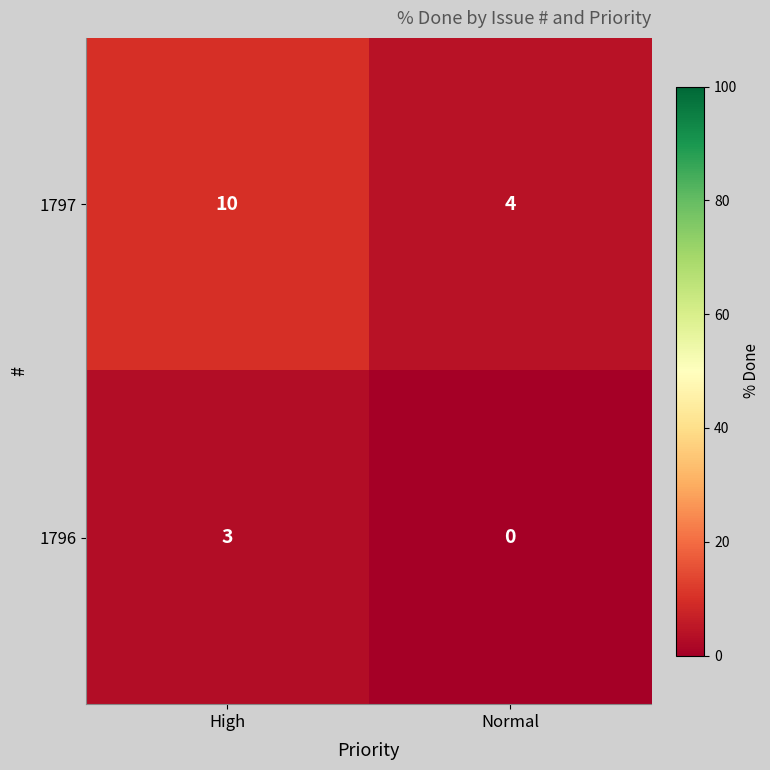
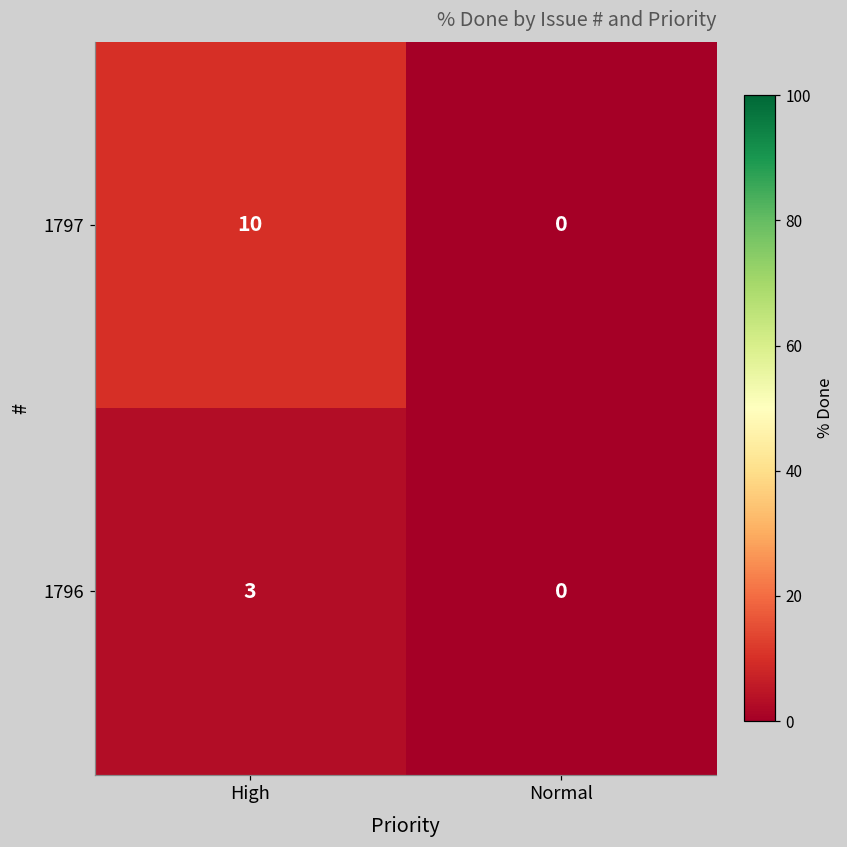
  {
    "1797": {
      "High": 10,
-     "Normal": 4
+     "Normal": 0
    },
    "1796": {
      "High": 3,
      "Normal": 0
    }
  }
